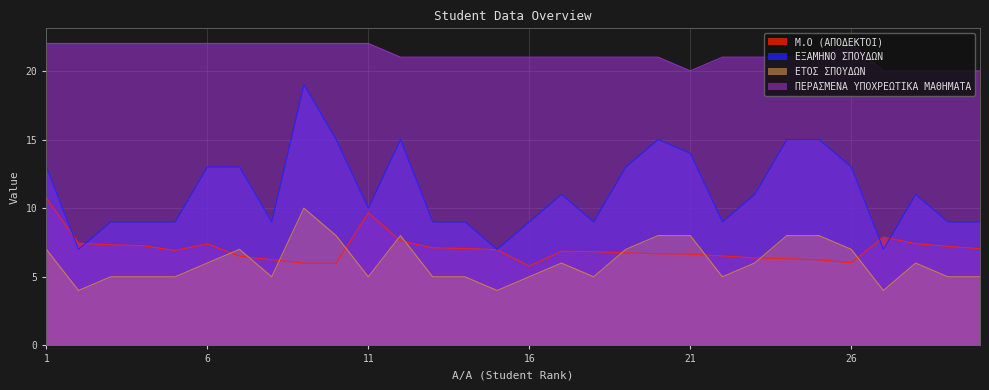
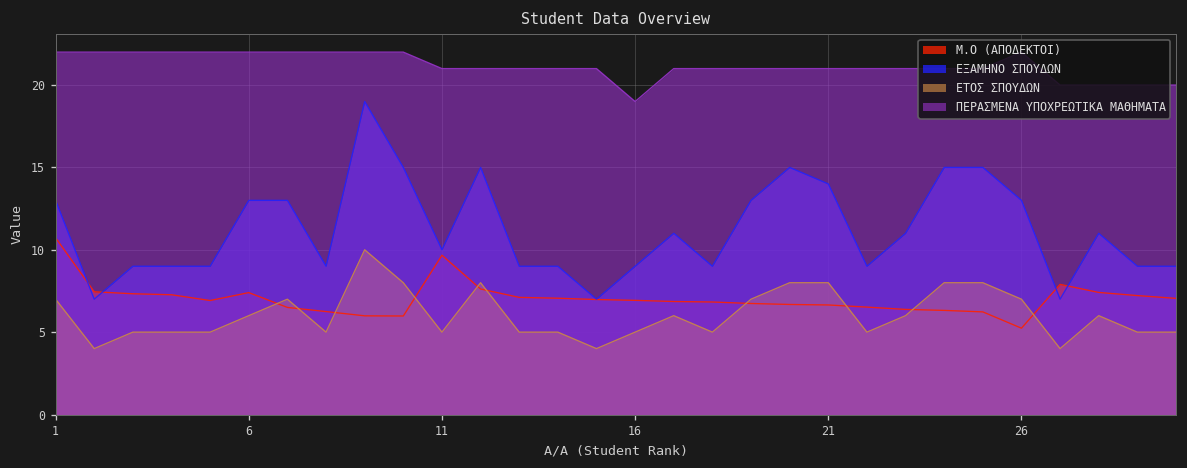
  {
    "Μ.Ο (ΑΠΟΔΕΚΤΟΙ)": {
      "1": 10.7,
      "6": 7.4,
      "11": 9.7,
-     "16": 5.8,
+     "16": 6.9,
      "21": 6.7,
-     "26": 6.0
+     "26": 5.2
    },
    "ΕΞΑΜΗΝΟ ΣΠΟΥΔΩΝ": {
      "1": 13.0,
      "6": 13.0,
      "11": 10.0,
      "16": 9.0,
      "21": 14.0,
      "26": 13.0
    },
    "ΕΤΟΣ ΣΠΟΥΔΩΝ": {
      "1": 7.0,
      "6": 6.0,
      "11": 5.0,
      "16": 5.0,
      "21": 8.0,
      "26": 7.0
    },
    "ΠΕΡΑΣΜΕΝΑ ΥΠΟΧΡΕΩΤΙΚΑ ΜΑΘΗΜΑΤΑ": {
      "1": 22,
      "6": 22,
-     "11": 22,
-     "16": 21,
-     "21": 20
+     "11": 21,
+     "16": 19,
+     "21": 21
    }
  }
